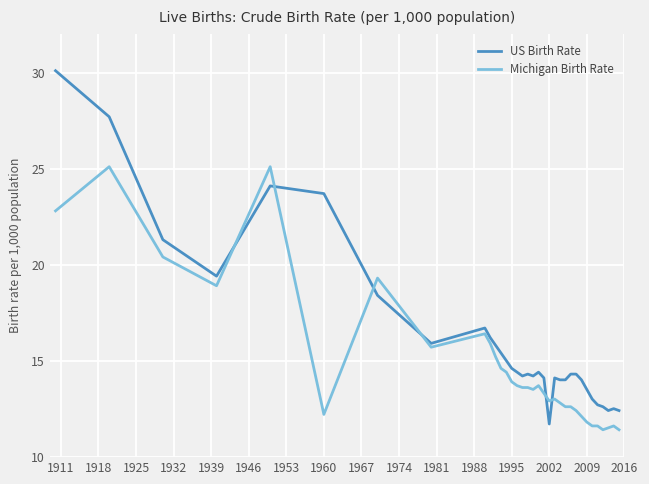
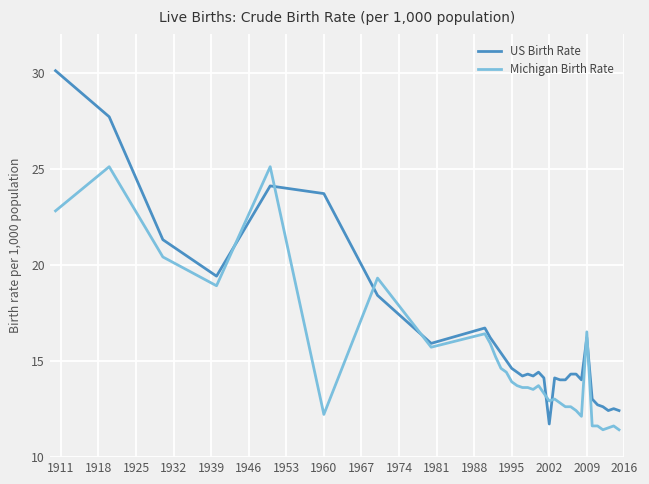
  {
    "US Birth Rate": {
      "1960": 23.7,
      "1995": 14.6,
      "2002": 11.7,
-     "2009": 13.5
+     "2009": 16.2
    },
    "Michigan Birth Rate": {
      "1960": 12.2,
      "1995": 13.9,
      "2002": 12.9,
-     "2009": 11.8
+     "2009": 16.5
    }
  }
